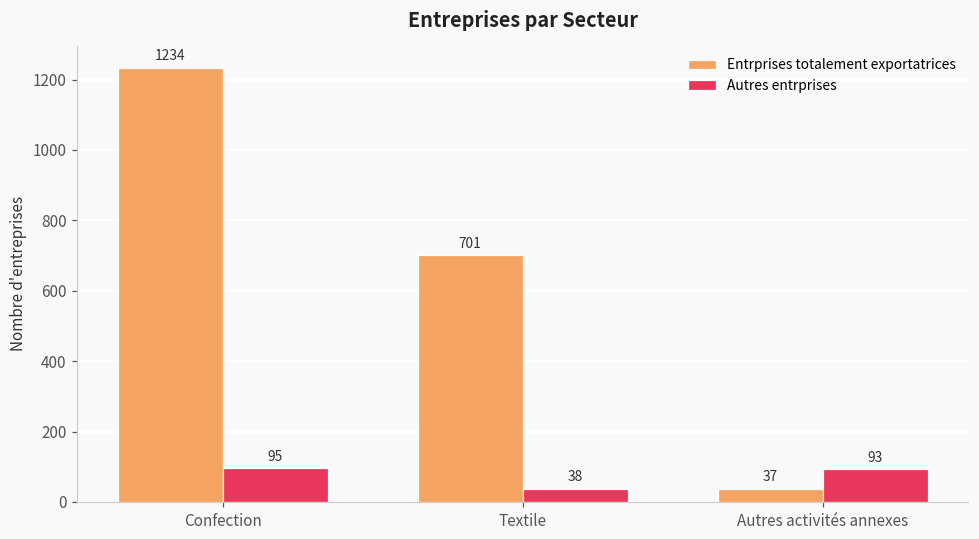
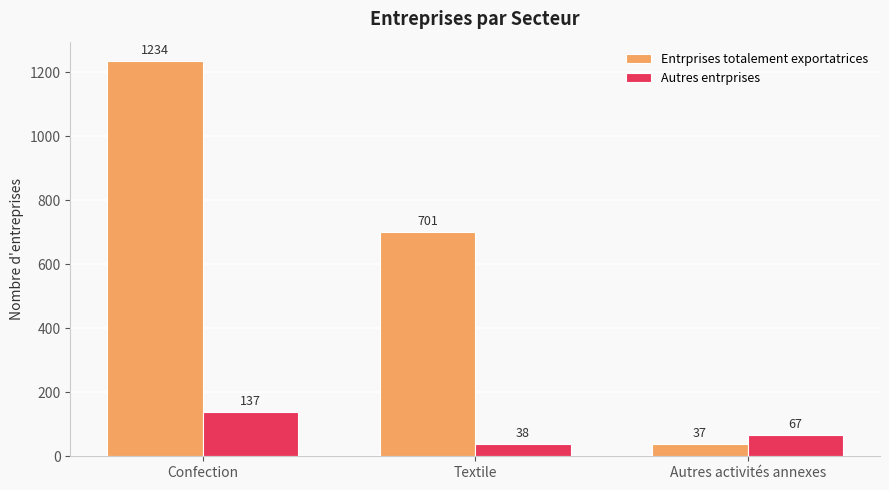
  {
    "Entrprises totalement exportatrices": {
      "Confection": 1234,
      "Textile": 701,
      "Autres activités annexes": 37
    },
    "Autres entrprises": {
-     "Confection": 95,
+     "Confection": 137,
      "Textile": 38,
-     "Autres activités annexes": 93
+     "Autres activités annexes": 67
    }
  }
